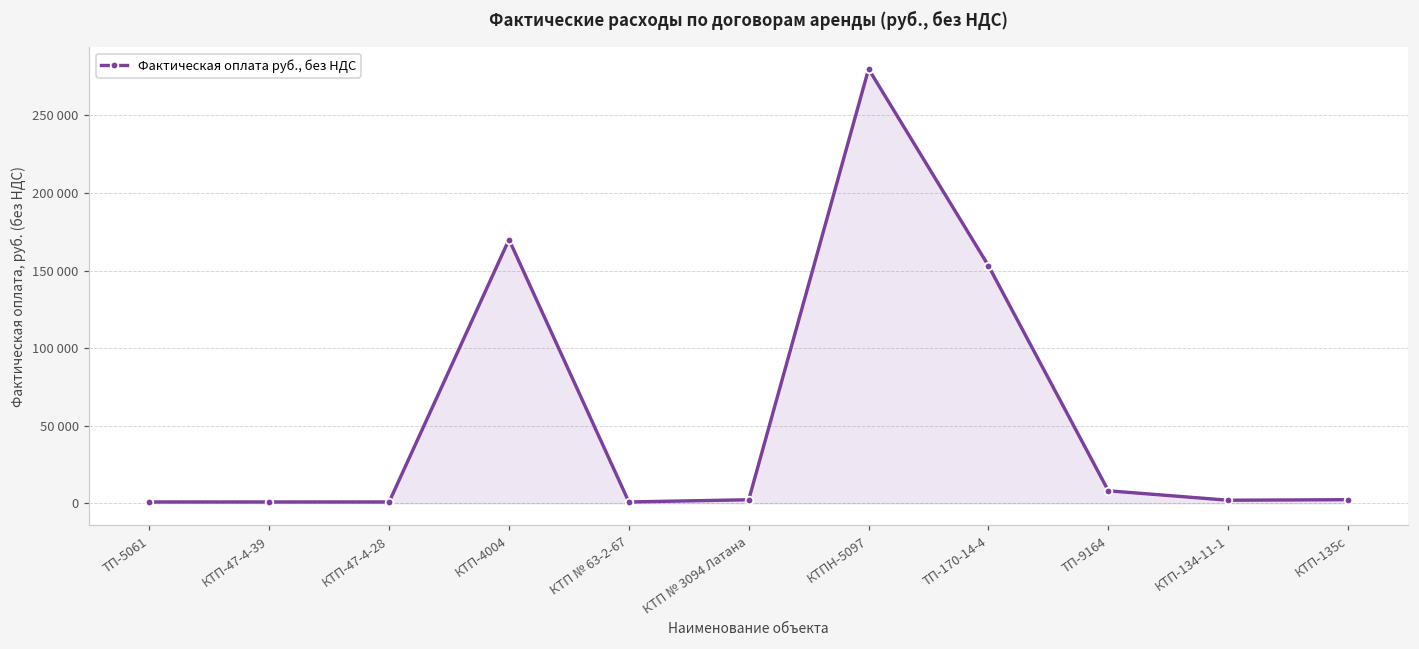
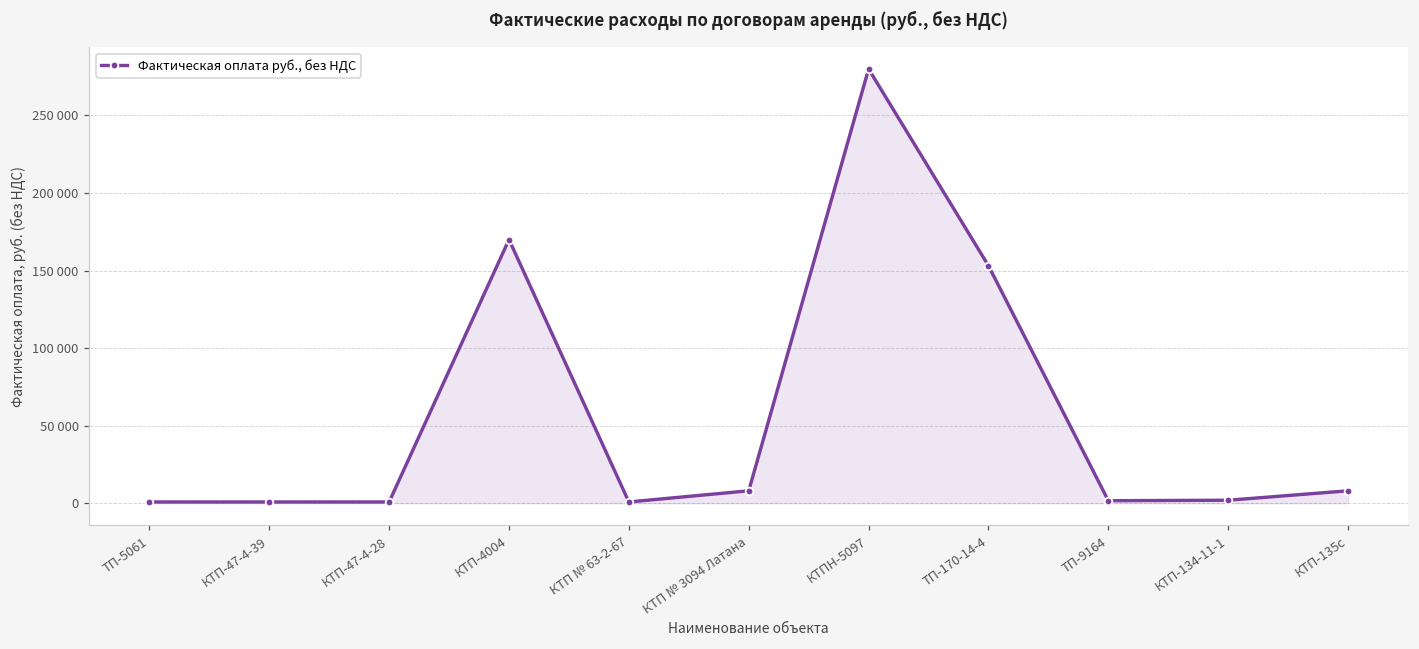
  {
    "ТП-5061": 1000,
    "КТП-47-4-39": 1000,
    "КТП-47-4-28": 1000,
    "КТП-4004": 170000,
    "КТП № 63-2-67": 1000,
-   "КТП № 3094 Латана": 2000,
+   "КТП № 3094 Латана": 8000,
    "КТПН-5097": 280000,
    "ТП-170-14-4": 153000,
-   "ТП-9164": 8000,
+   "ТП-9164": 2000,
    "КТП-134-11-1": 2000,
-   "КТП-135с": 2000
+   "КТП-135с": 8000
  }
